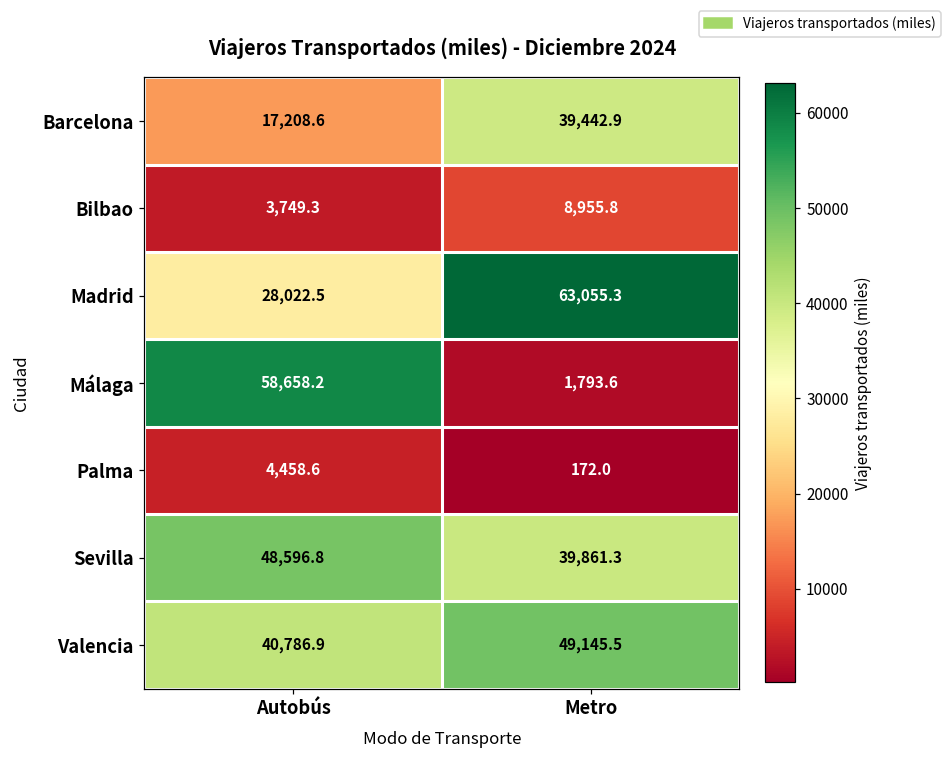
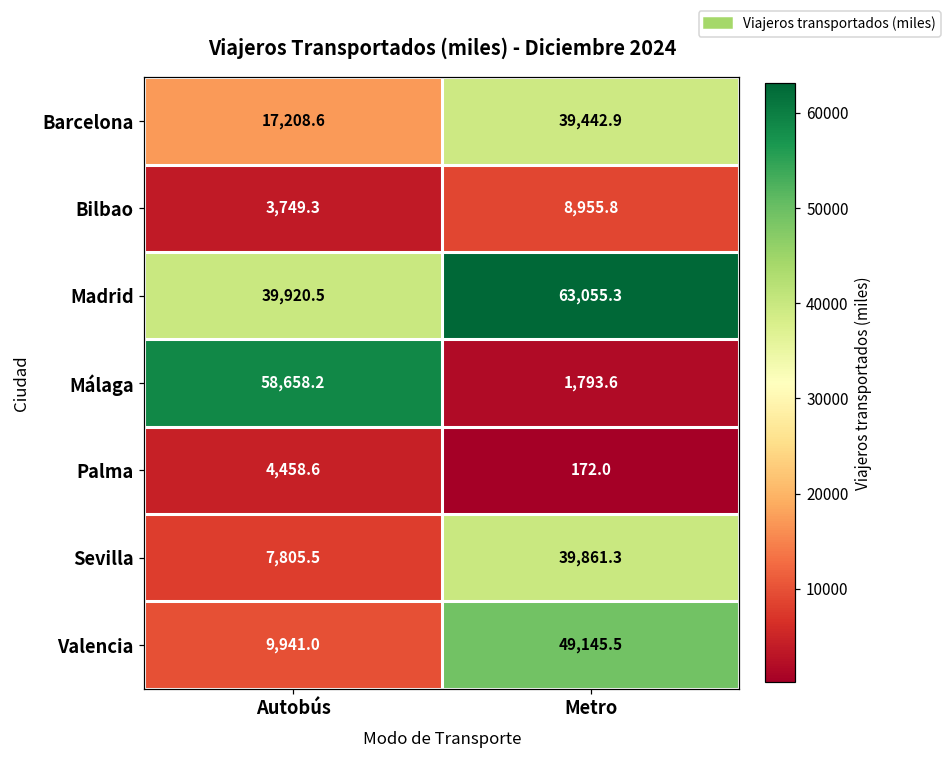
  {
    "Barcelona": {
      "Autobús": "17,208.6",
      "Metro": "39,442.9"
    },
    "Bilbao": {
      "Autobús": "3,749.3",
      "Metro": "8,955.8"
    },
    "Madrid": {
-     "Autobús": "28,022.5",
+     "Autobús": "39,920.5",
      "Metro": "63,055.3"
    },
    "Málaga": {
      "Autobús": "58,658.2",
      "Metro": "1,793.6"
    },
    "Palma": {
      "Autobús": "4,458.6",
      "Metro": "172.0"
    },
    "Sevilla": {
-     "Autobús": "48,596.8",
+     "Autobús": "7,805.5",
      "Metro": "39,861.3"
    },
    "Valencia": {
-     "Autobús": "40,786.9",
+     "Autobús": "9,941.0",
      "Metro": "49,145.5"
    }
  }
